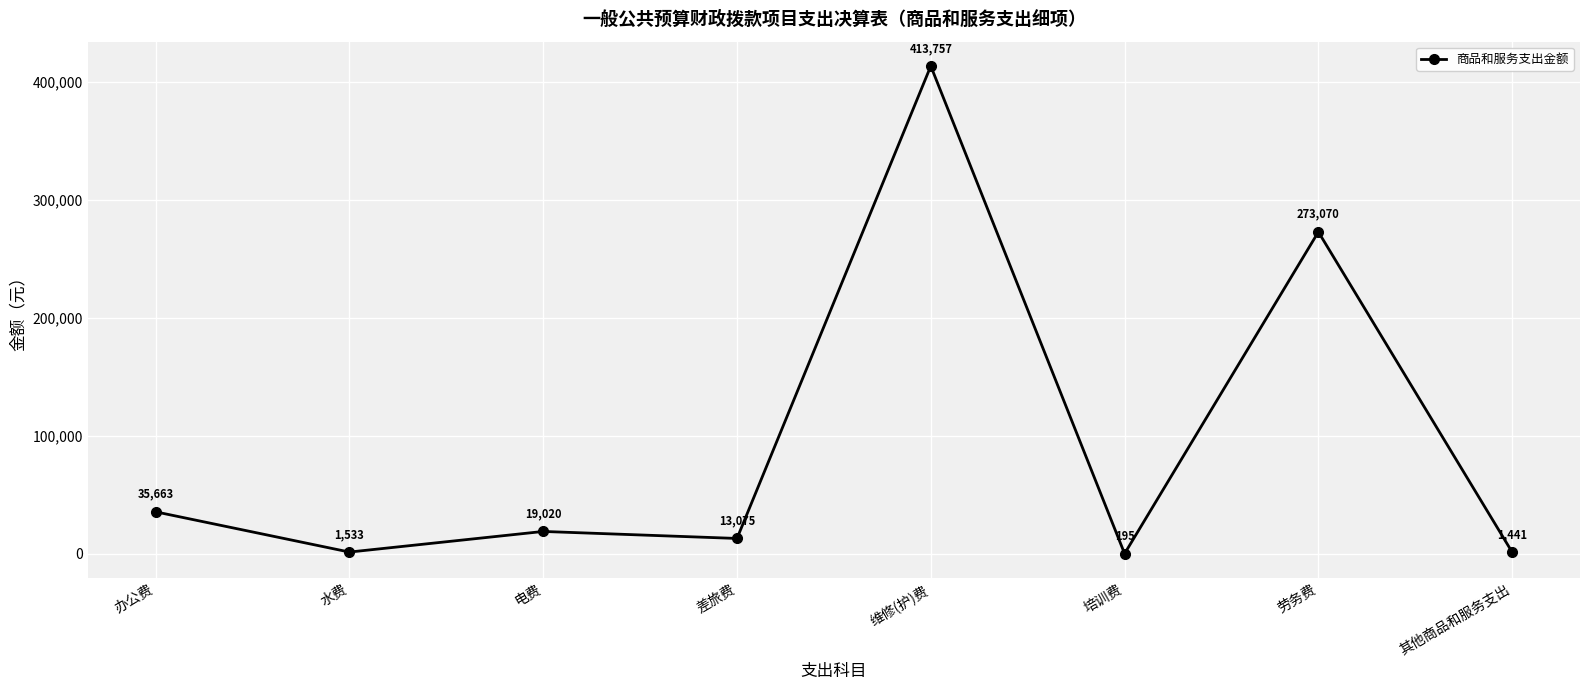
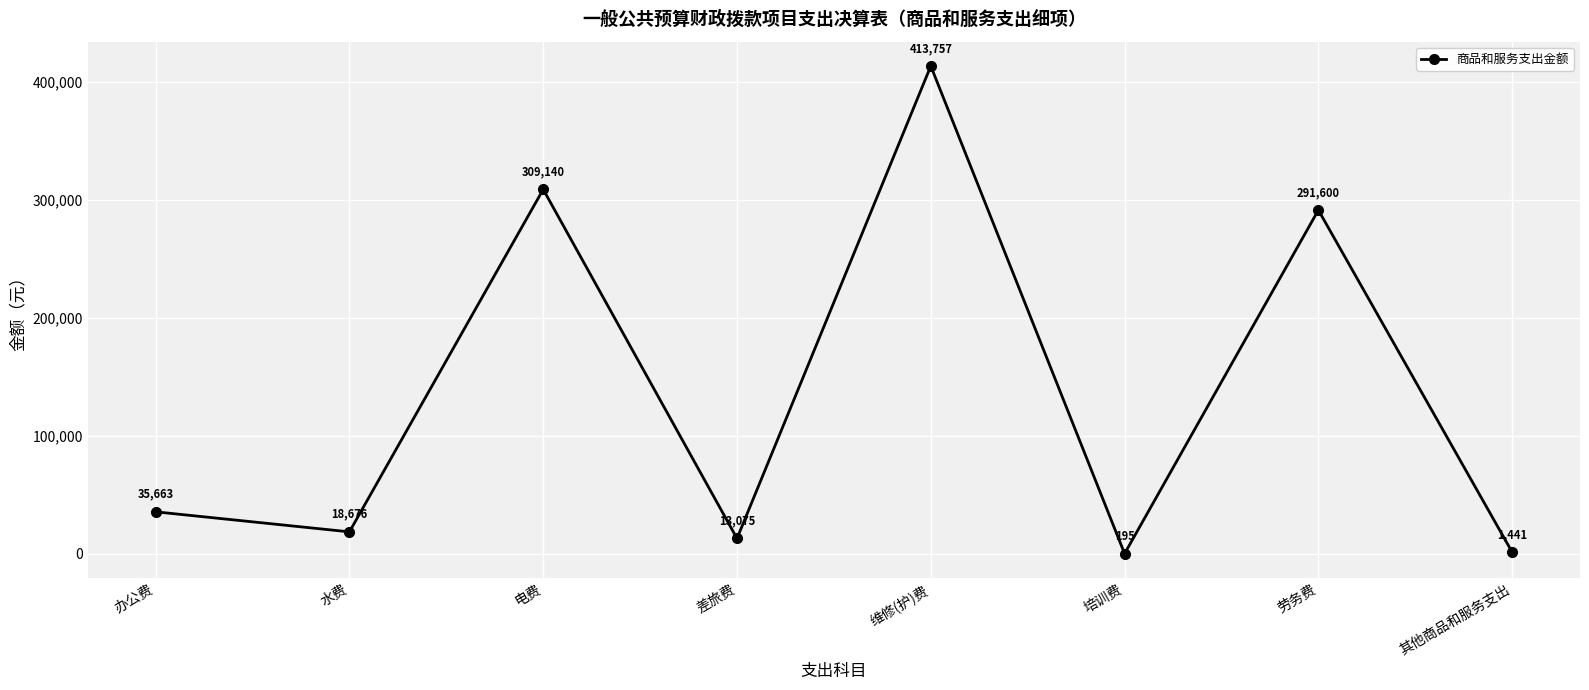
  {
    "办公费": "35,663",
-   "水费": "1,533",
-   "电费": "19,020",
+   "水费": "18,676",
+   "电费": "309,140",
    "差旅费": "13,075",
    "维修(护)费": "413,757",
    "培训费": "195",
-   "劳务费": "273,070",
+   "劳务费": "291,600",
    "其他商品和服务支出": "1,441"
  }
